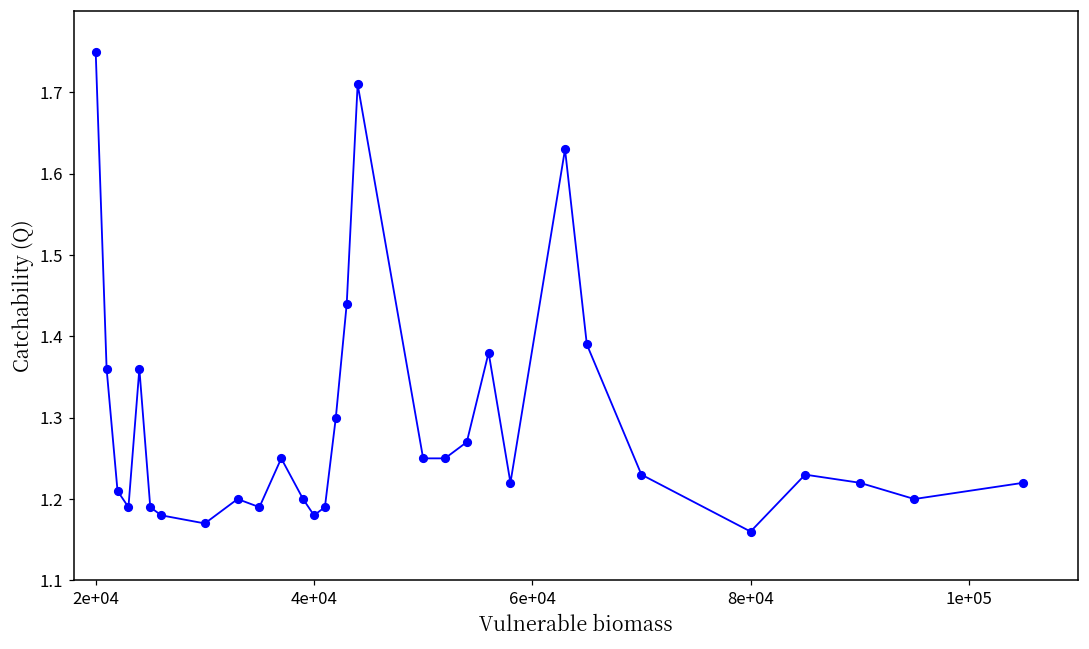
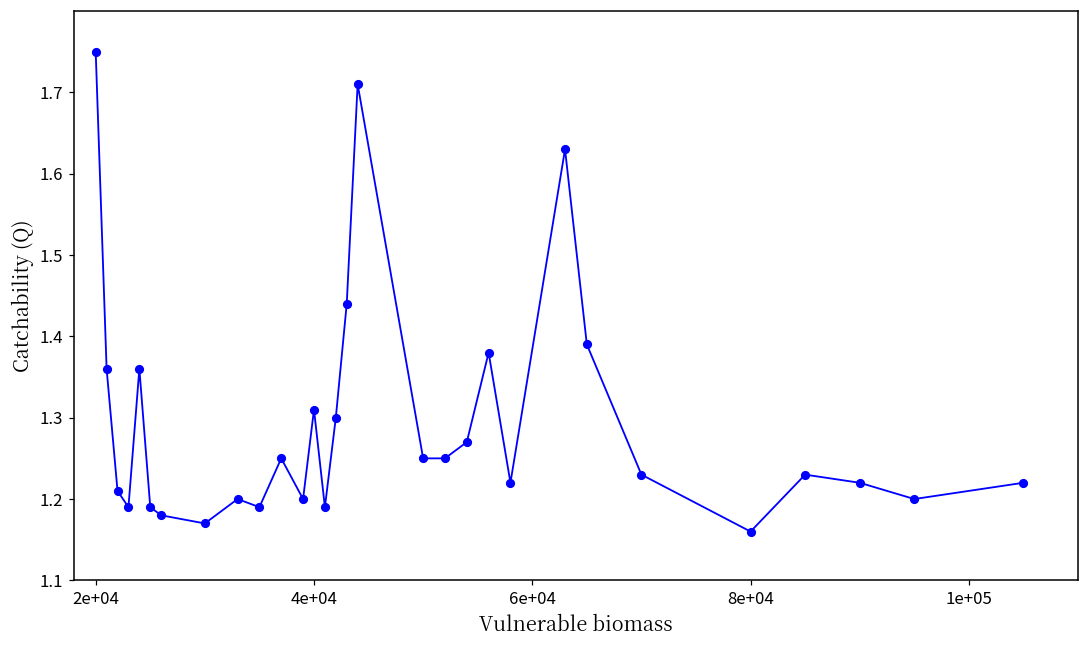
  {
    "2e+04": 1.75,
-   "4e+04": 1.18,
+   "4e+04": 1.31,
    "8e+04": 1.16
  }
